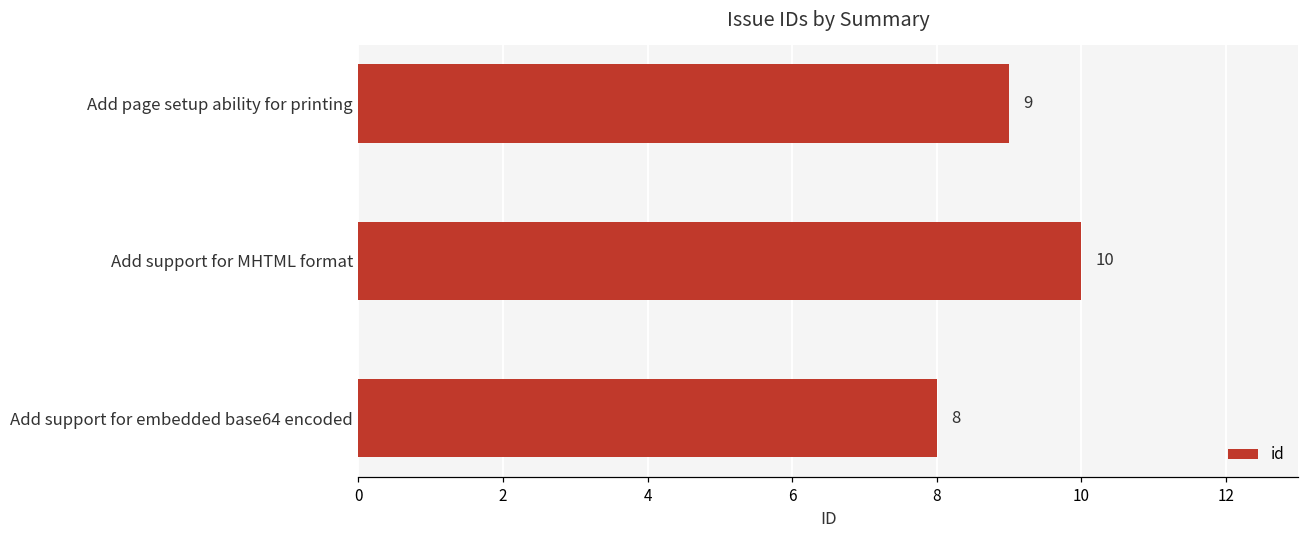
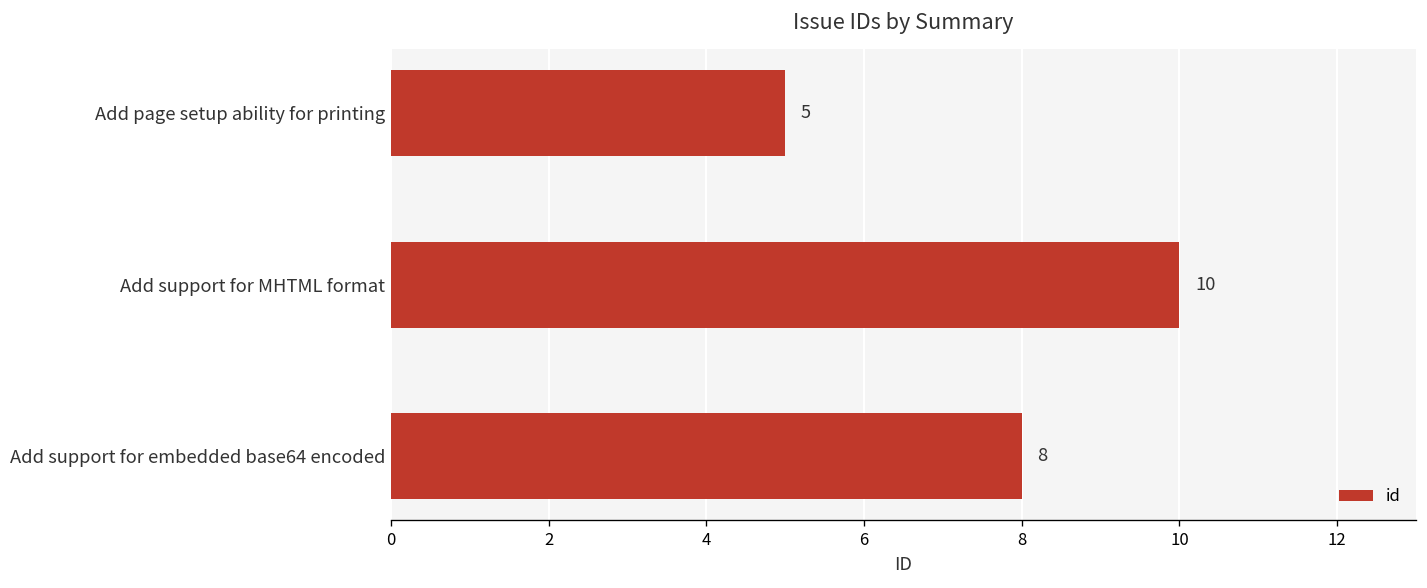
  {
-   "Add page setup ability for printing": 9,
+   "Add page setup ability for printing": 5,
    "Add support for MHTML format": 10,
    "Add support for embedded base64 encoded": 8
  }
